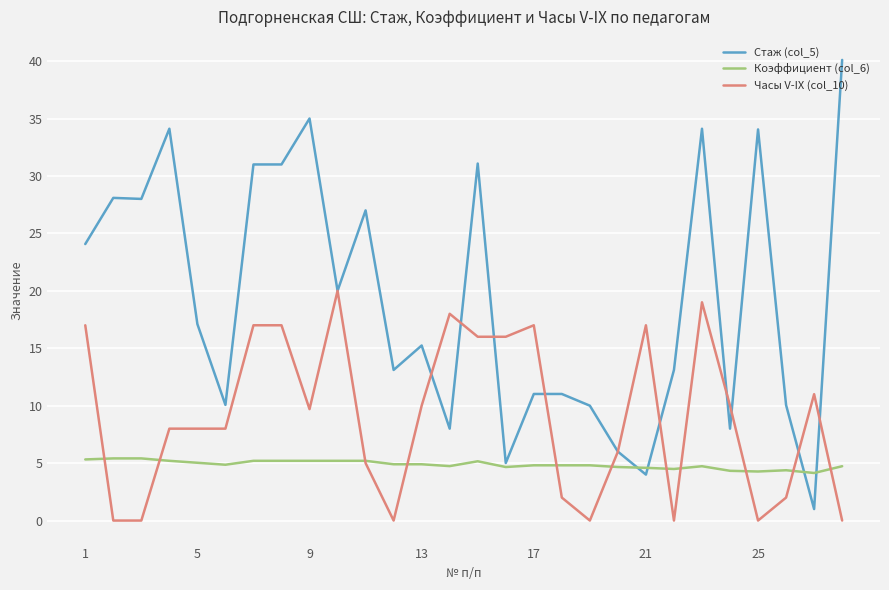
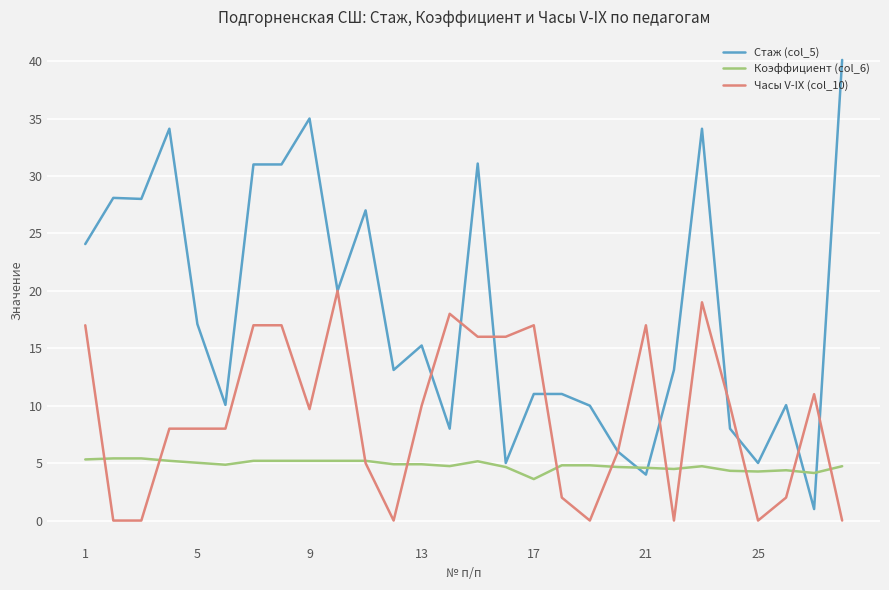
  {
    "Стаж (col_5)": {
      "1": 24.1,
      "5": 17.1,
      "9": 35.0,
      "13": 15.2,
      "17": 11.0,
      "21": 4.0,
-     "25": 34.1
+     "25": 5.0
    },
    "Коэффициент (col_6)": {
      "1": 5.3,
      "5": 5.0,
      "9": 5.2,
      "13": 4.9,
-     "17": 4.8,
+     "17": 3.6,
      "21": 4.6,
      "25": 4.3
    },
    "Часы V-IX (col_10)": {
      "1": 17.0,
      "5": 8.0,
      "9": 9.7,
      "13": 10.0,
      "17": 17.0,
      "21": 17.0,
      "25": 0.0
    }
  }
